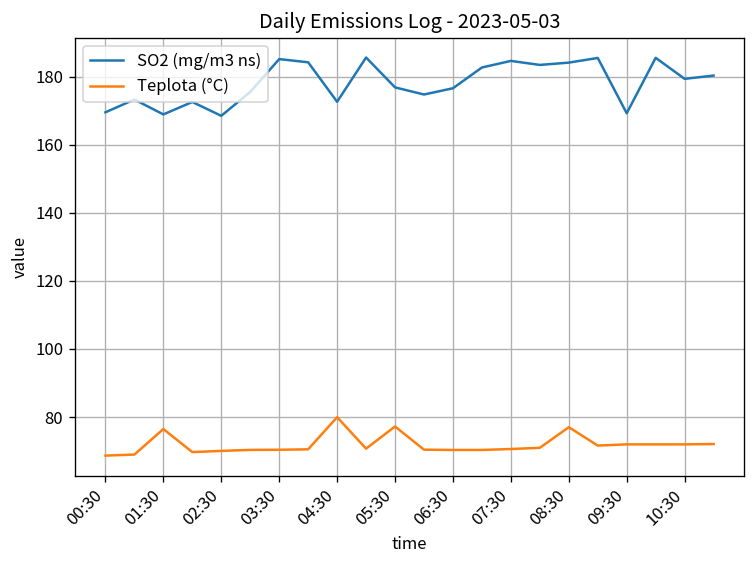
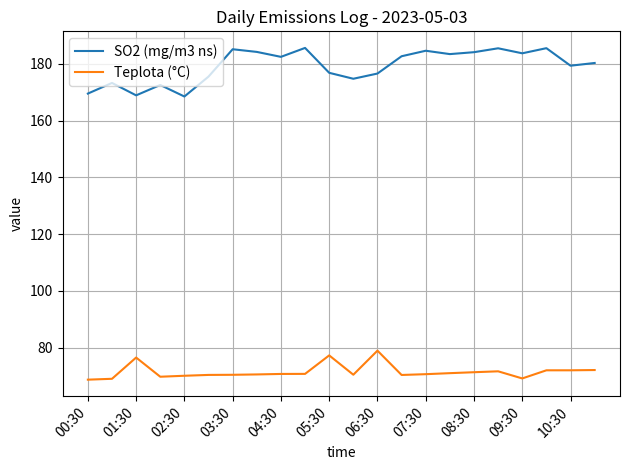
  {
    "SO2 (mg/m3 ns)": {
      "00:30": 170,
      "01:30": 169,
      "02:30": 168,
      "03:30": 185,
-     "04:30": 173,
+     "04:30": 182,
      "05:30": 177,
      "06:30": 177,
      "07:30": 185,
      "08:30": 184,
-     "09:30": 169,
+     "09:30": 184,
      "10:30": 179
    },
    "Teplota (°C)": {
      "00:30": 69,
      "01:30": 76,
      "02:30": 70,
      "03:30": 70,
-     "04:30": 80,
+     "04:30": 71,
      "05:30": 77,
-     "06:30": 70,
+     "06:30": 79,
      "07:30": 71,
-     "08:30": 77,
-     "09:30": 72,
+     "08:30": 71,
+     "09:30": 69,
      "10:30": 72
    }
  }
